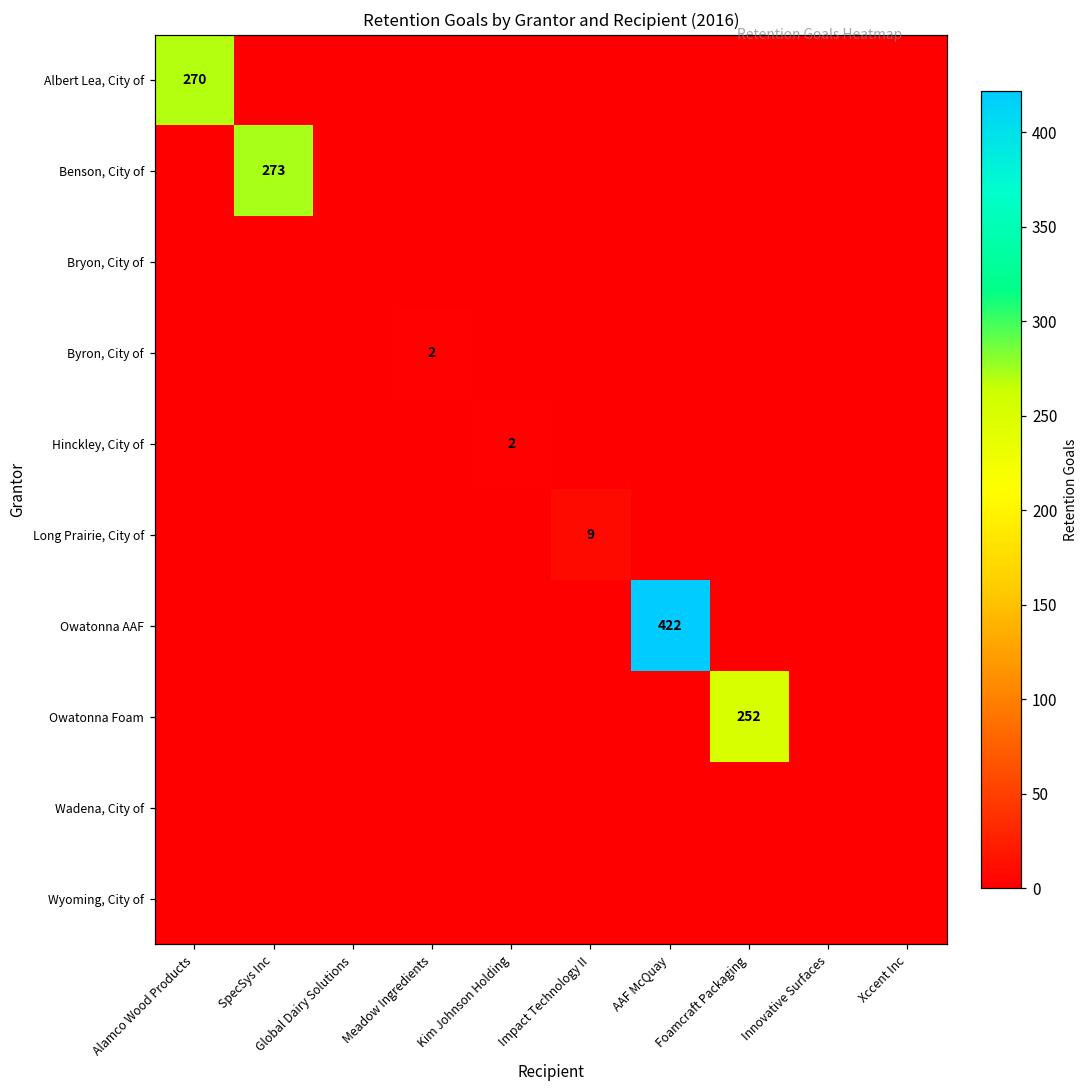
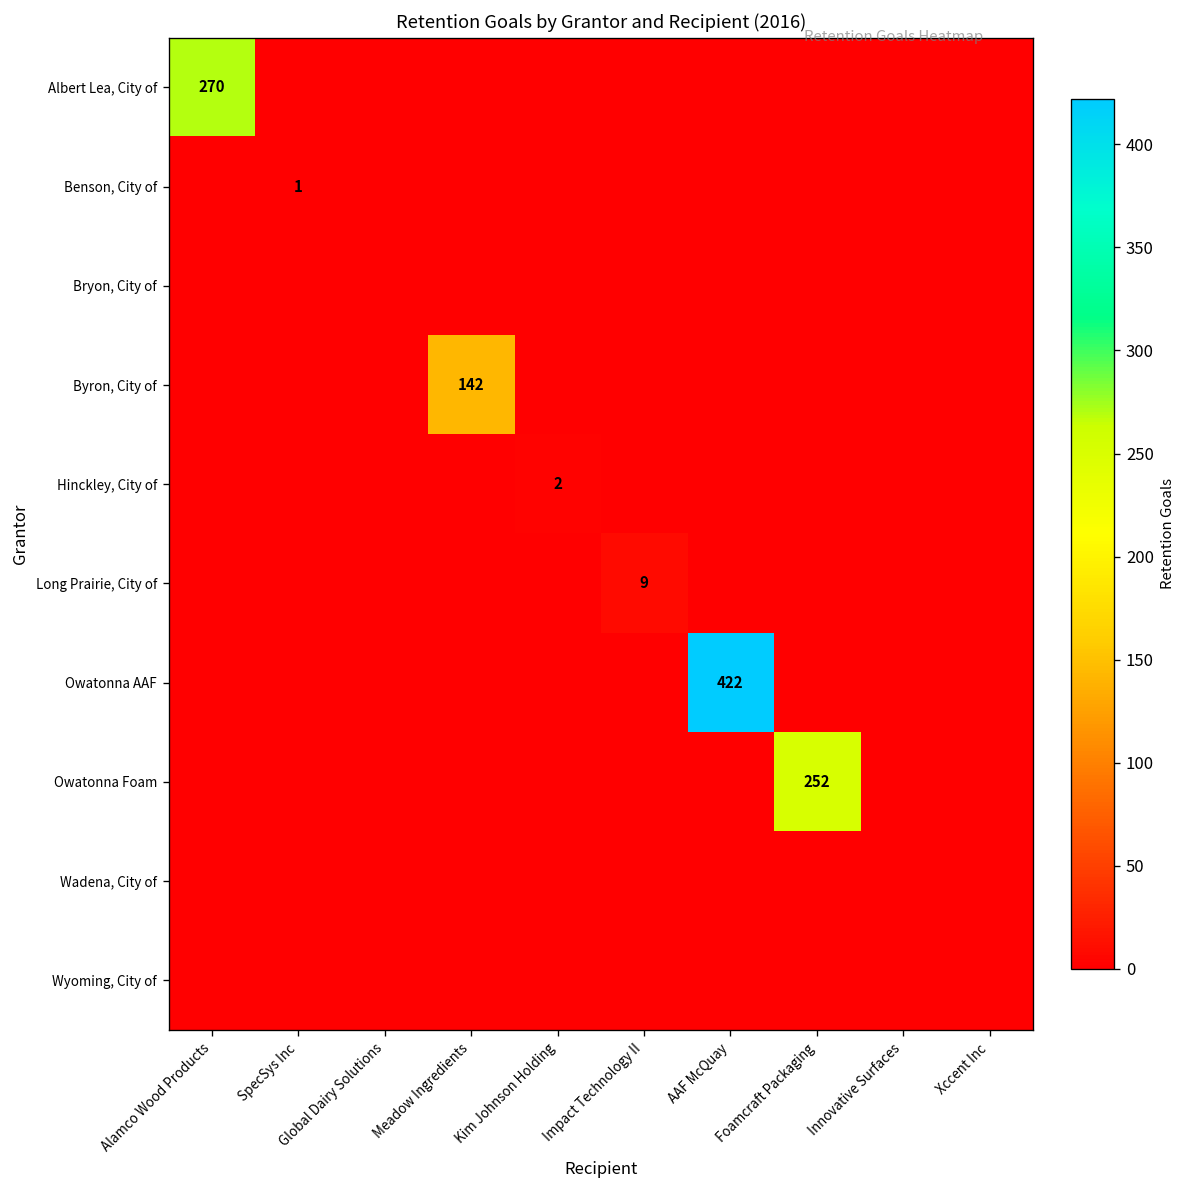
  {
    "Albert Lea, City of": {
      "Alamco Wood Products": 270
    },
    "Benson, City of": {
-     "SpecSys Inc": 273
+     "SpecSys Inc": 1
    },
    "Byron, City of": {
-     "Meadow Ingredients": 2
+     "Meadow Ingredients": 142
    },
    "Hinckley, City of": {
      "Kim Johnson Holding": 2
    },
    "Long Prairie, City of": {
      "Impact Technology II": 9
    },
    "Owatonna AAF": {
      "AAF McQuay": 422
    },
    "Owatonna Foam": {
      "Foamcraft Packaging": 252
    }
  }
